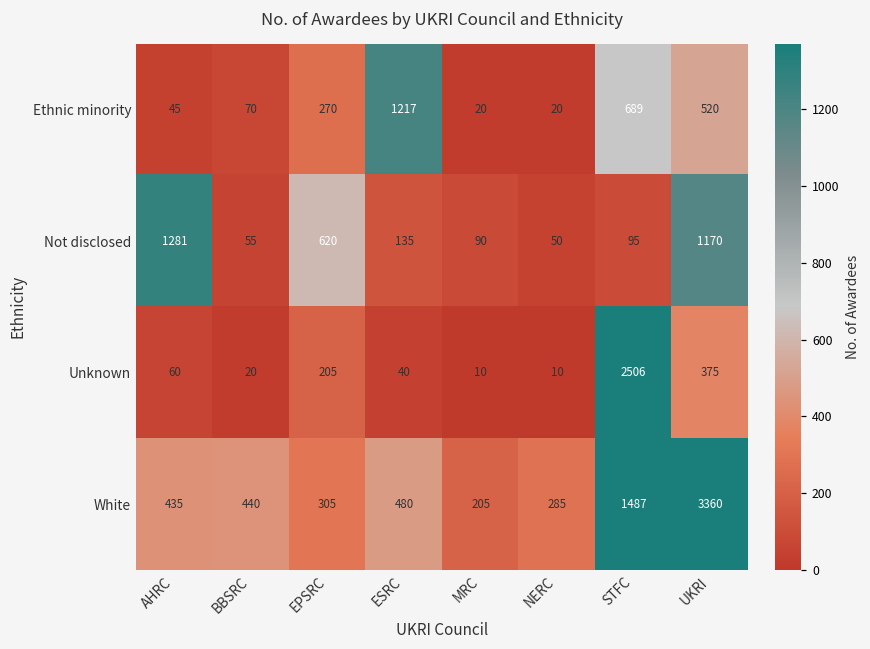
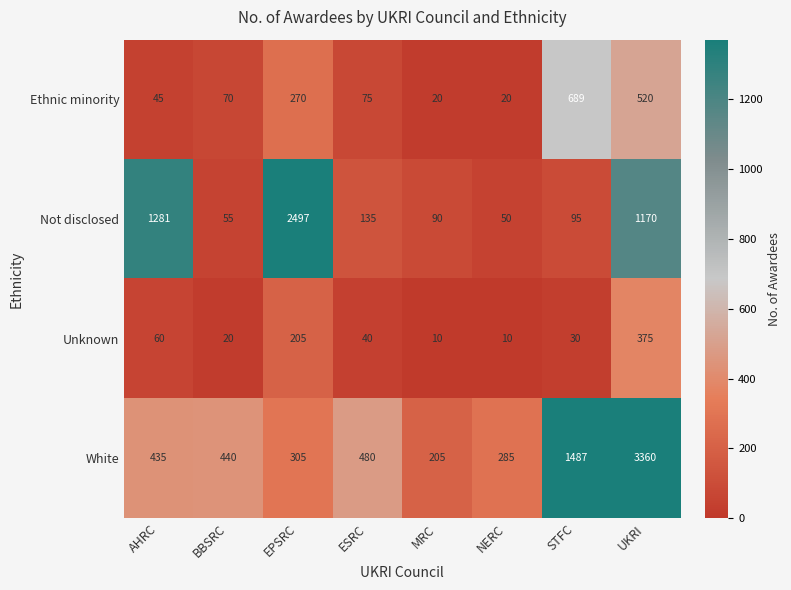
  {
    "Ethnic minority": {
      "AHRC": 45,
      "BBSRC": 70,
      "EPSRC": 270,
-     "ESRC": 1217,
+     "ESRC": 75,
      "MRC": 20,
      "NERC": 20,
      "STFC": 689,
      "UKRI": 520
    },
    "Not disclosed": {
      "AHRC": 1281,
      "BBSRC": 55,
-     "EPSRC": 620,
+     "EPSRC": 2497,
      "ESRC": 135,
      "MRC": 90,
      "NERC": 50,
      "STFC": 95,
      "UKRI": 1170
    },
    "Unknown": {
      "AHRC": 60,
      "BBSRC": 20,
      "EPSRC": 205,
      "ESRC": 40,
      "MRC": 10,
      "NERC": 10,
-     "STFC": 2506,
+     "STFC": 30,
      "UKRI": 375
    },
    "White": {
      "AHRC": 435,
      "BBSRC": 440,
      "EPSRC": 305,
      "ESRC": 480,
      "MRC": 205,
      "NERC": 285,
      "STFC": 1487,
      "UKRI": 3360
    }
  }
